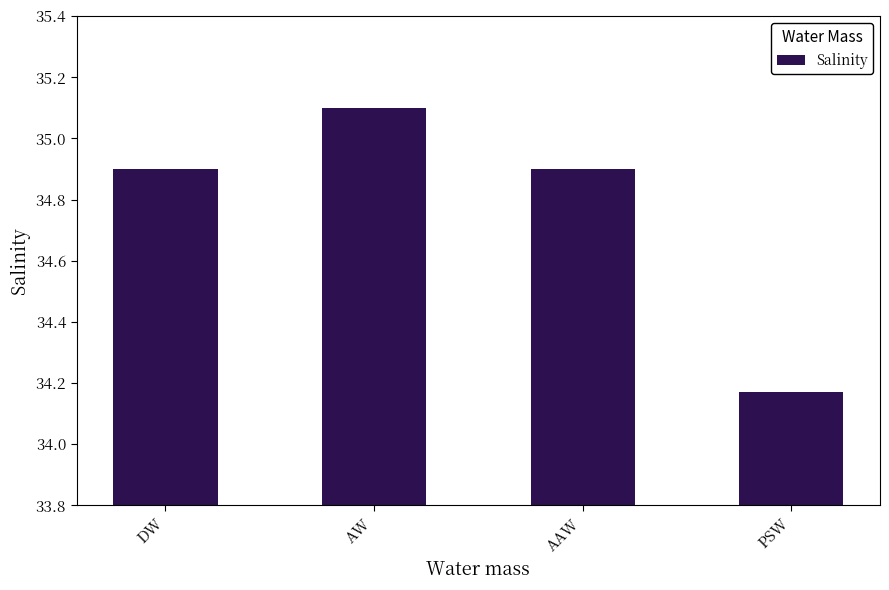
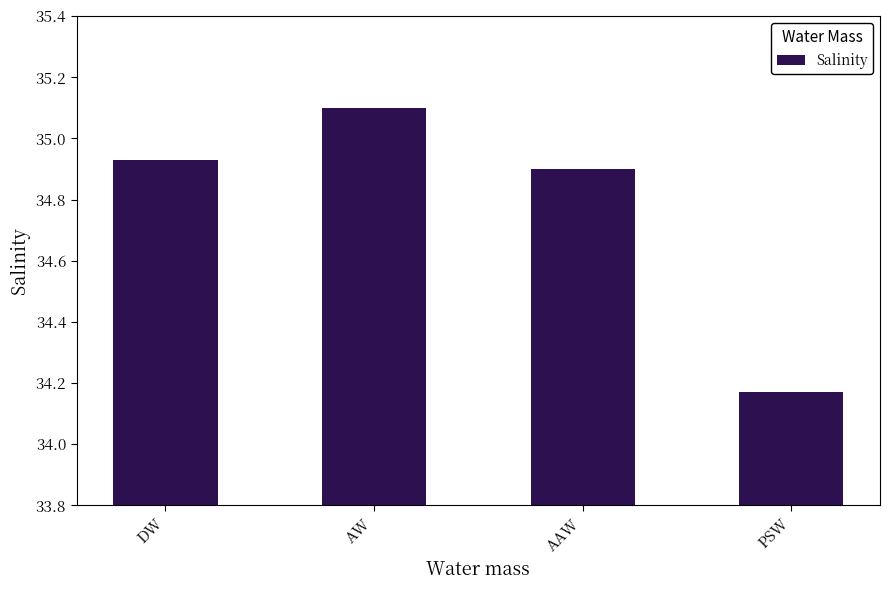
  {
-   "DW": 34.90,
+   "DW": 34.93,
    "AW": 35.10,
    "AAW": 34.90,
    "PSW": 34.17
  }
